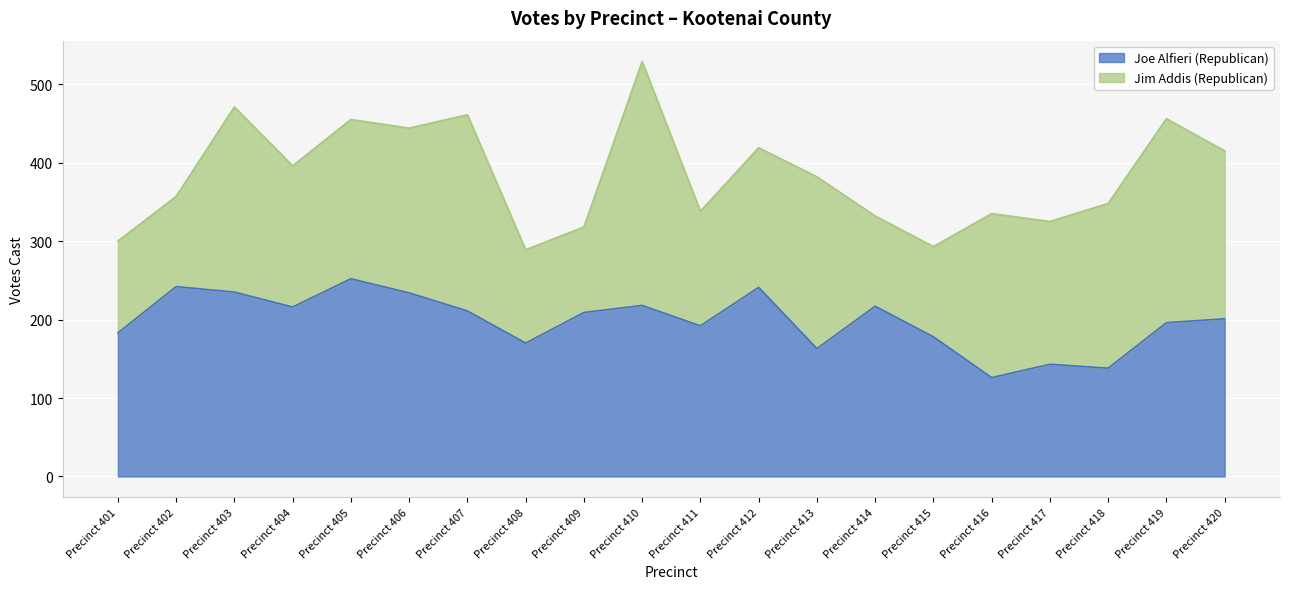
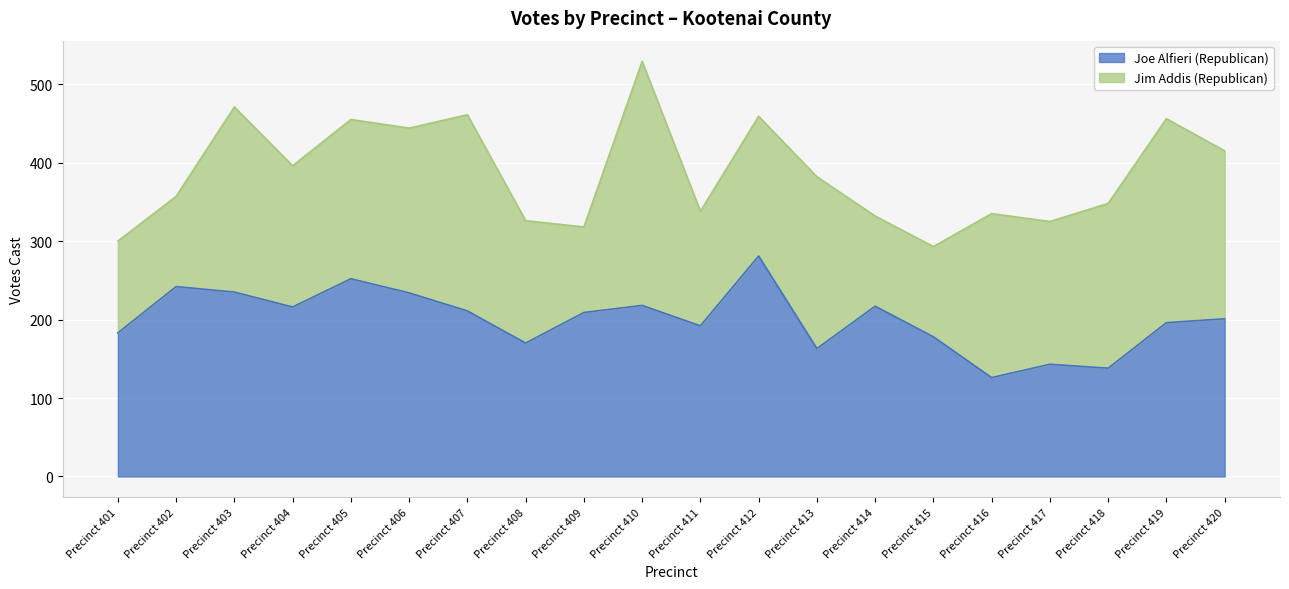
  {
    "Joe Alfieri (Republican)": {
      "Precinct 401": 180,
      "Precinct 402": 240,
      "Precinct 403": 240,
      "Precinct 404": 220,
      "Precinct 405": 250,
      "Precinct 406": 230,
      "Precinct 407": 210,
      "Precinct 408": 170,
      "Precinct 409": 210,
      "Precinct 410": 220,
      "Precinct 411": 190,
-     "Precinct 412": 240,
+     "Precinct 412": 280,
      "Precinct 413": 160,
      "Precinct 414": 220,
      "Precinct 415": 180,
      "Precinct 416": 130,
      "Precinct 417": 140,
      "Precinct 418": 140,
      "Precinct 419": 200,
      "Precinct 420": 200
    },
    "Jim Addis (Republican)": {
      "Precinct 401": 120,
      "Precinct 402": 120,
      "Precinct 403": 240,
      "Precinct 404": 180,
      "Precinct 405": 200,
      "Precinct 406": 210,
      "Precinct 407": 250,
-     "Precinct 408": 120,
+     "Precinct 408": 160,
      "Precinct 409": 110,
      "Precinct 410": 310,
      "Precinct 411": 150,
      "Precinct 412": 180,
      "Precinct 413": 220,
      "Precinct 414": 120,
      "Precinct 415": 120,
      "Precinct 416": 210,
      "Precinct 417": 180,
      "Precinct 418": 210,
      "Precinct 419": 260,
      "Precinct 420": 210
    }
  }
